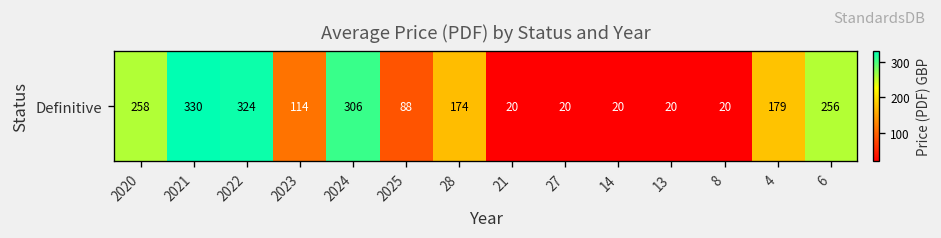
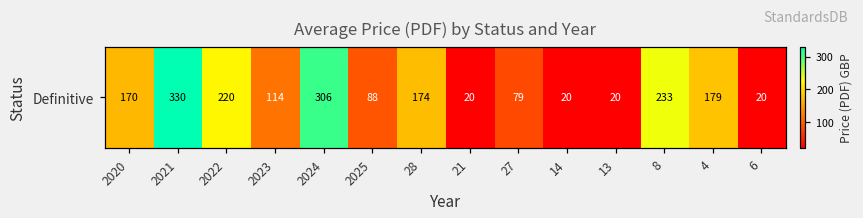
  {
    "Definitive": {
-     "2020": 258,
+     "2020": 170,
      "2021": 330,
-     "2022": 324,
+     "2022": 220,
      "2023": 114,
      "2024": 306,
      "2025": 88,
      "28": 174,
      "21": 20,
-     "27": 20,
+     "27": 79,
      "14": 20,
      "13": 20,
-     "8": 20,
+     "8": 233,
      "4": 179,
-     "6": 256
+     "6": 20
    }
  }
